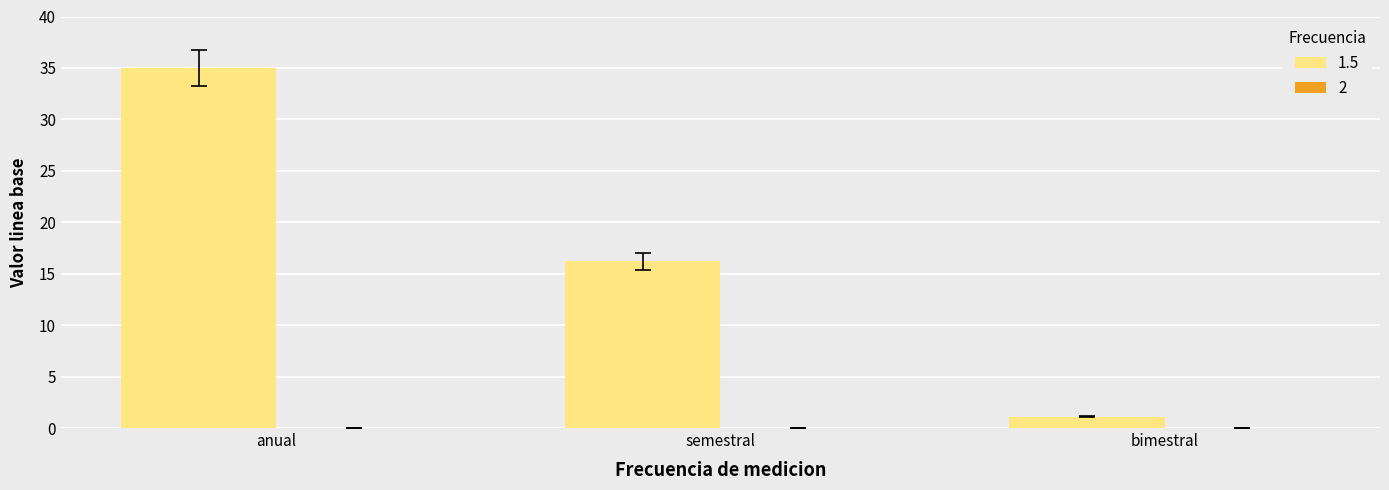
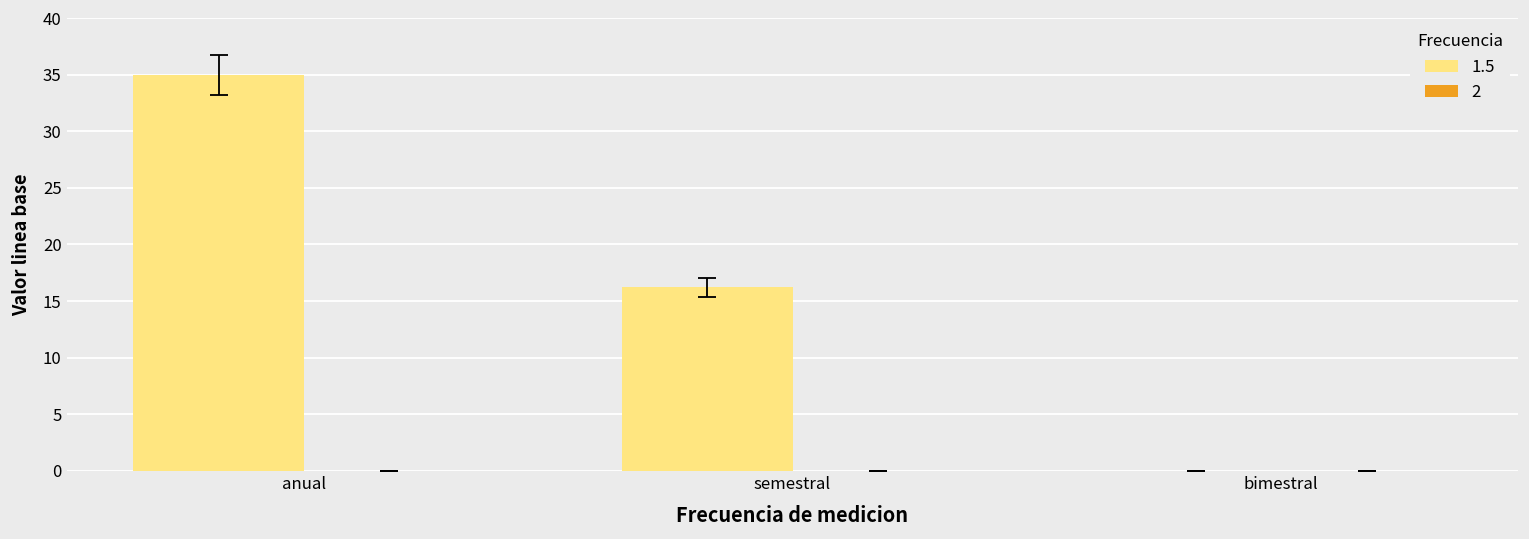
  {
    "1.5": {
      "anual": 35.0,
      "semestral": 16.2,
-     "bimestral": 1.1
+     "bimestral": 0.0
    }
  }
